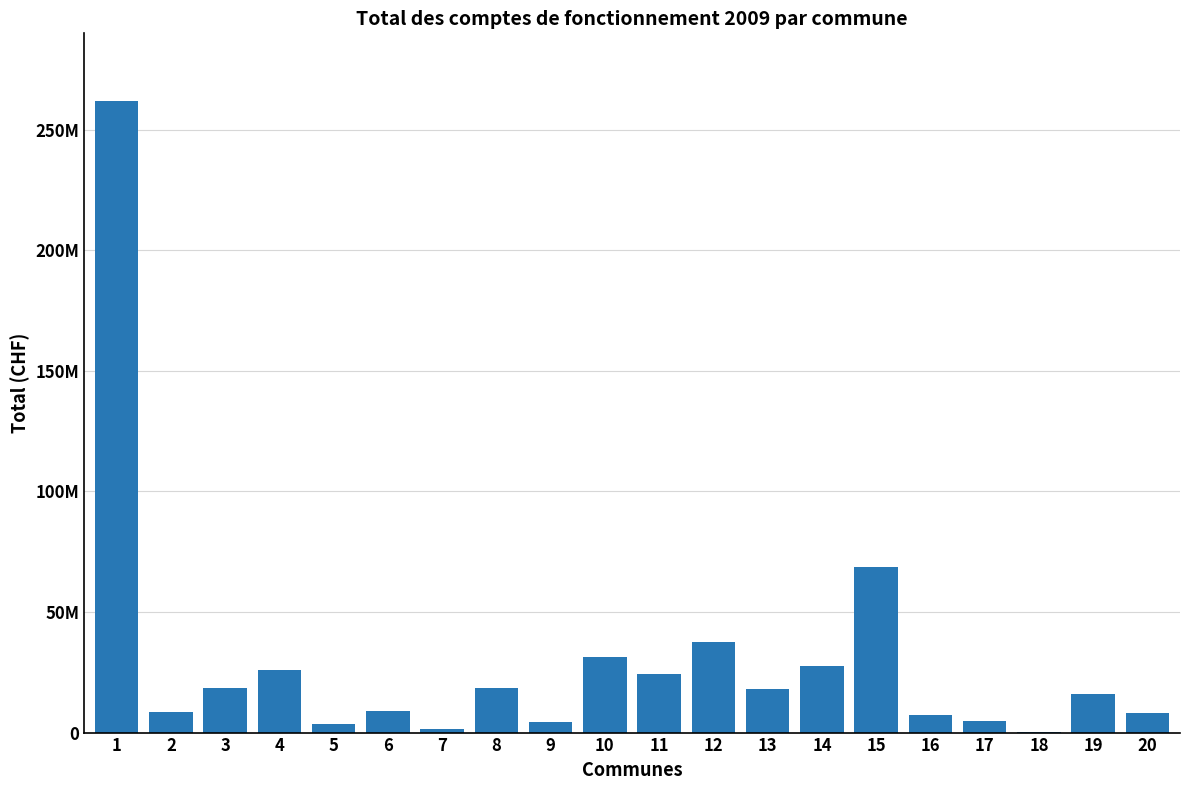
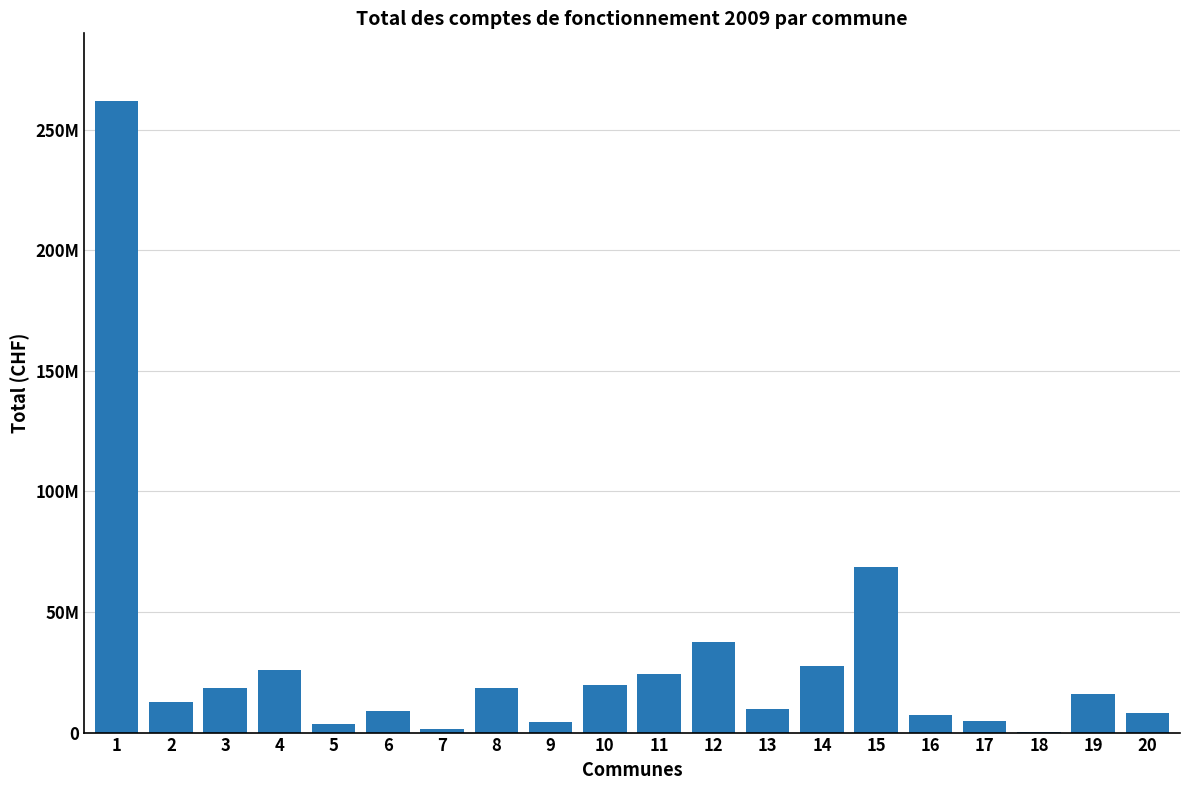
  {
    "1": 262000000,
-   "2": 9000000,
+   "2": 13000000,
    "3": 18000000,
    "4": 26000000,
    "5": 3000000,
    "6": 9000000,
    "7": 2000000,
    "8": 19000000,
    "9": 4000000,
-   "10": 31000000,
+   "10": 20000000,
    "11": 24000000,
    "12": 38000000,
-   "13": 18000000,
+   "13": 10000000,
    "14": 27000000,
    "15": 69000000,
    "16": 7000000,
    "17": 5000000,
    "19": 16000000,
    "20": 8000000
  }
